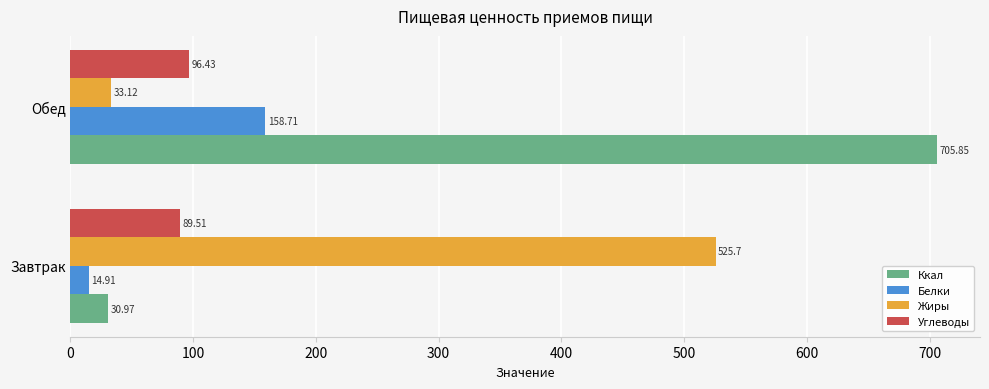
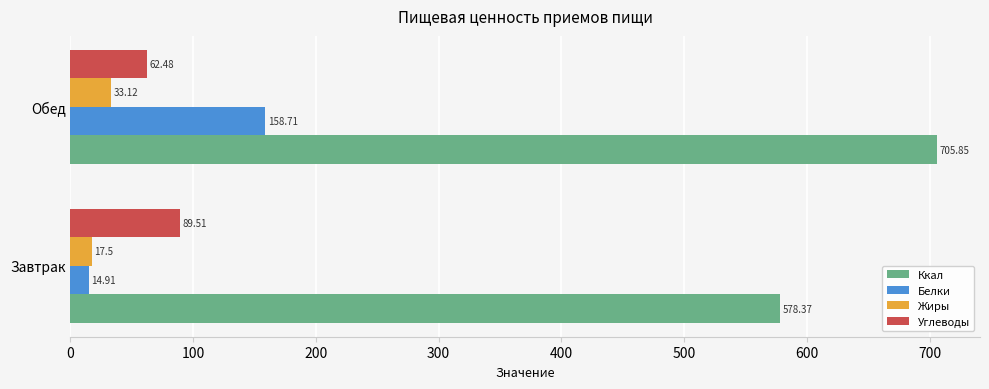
  {
    "Ккал": {
      "Обед": 705.85,
-     "Завтрак": 30.97
+     "Завтрак": 578.37
    },
    "Белки": {
      "Обед": 158.71,
      "Завтрак": 14.91
    },
    "Жиры": {
      "Обед": 33.12,
-     "Завтрак": 525.7
+     "Завтрак": 17.5
    },
    "Углеводы": {
-     "Обед": 96.43,
+     "Обед": 62.48,
      "Завтрак": 89.51
    }
  }
